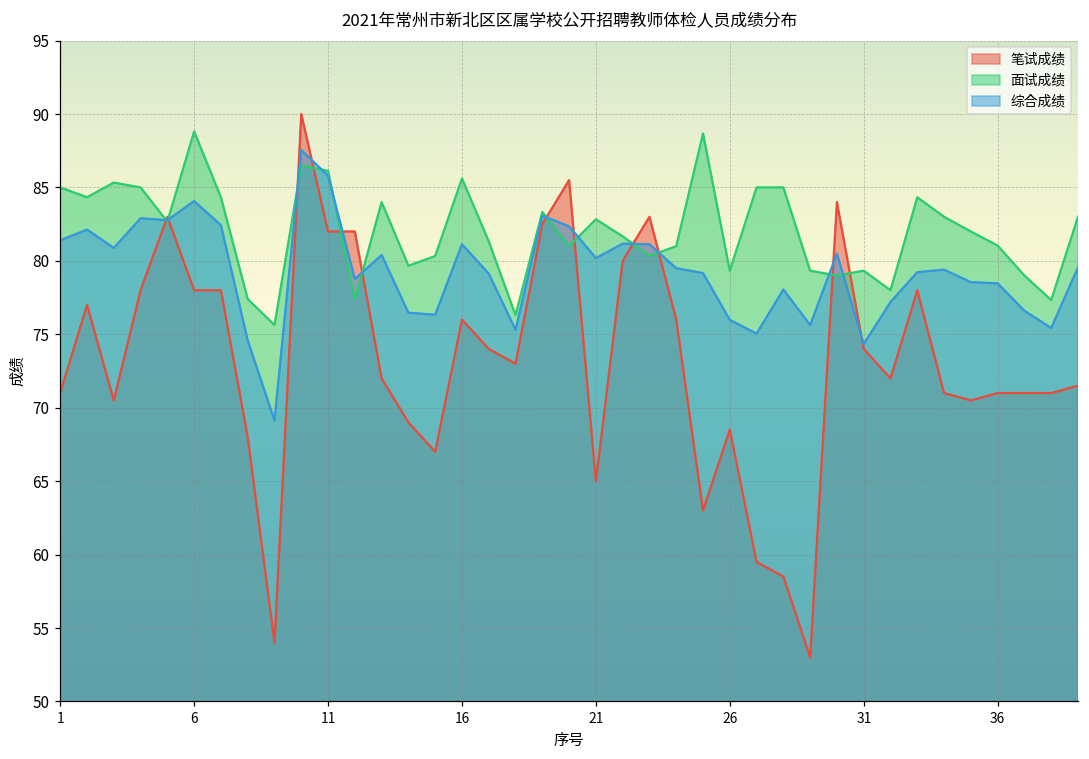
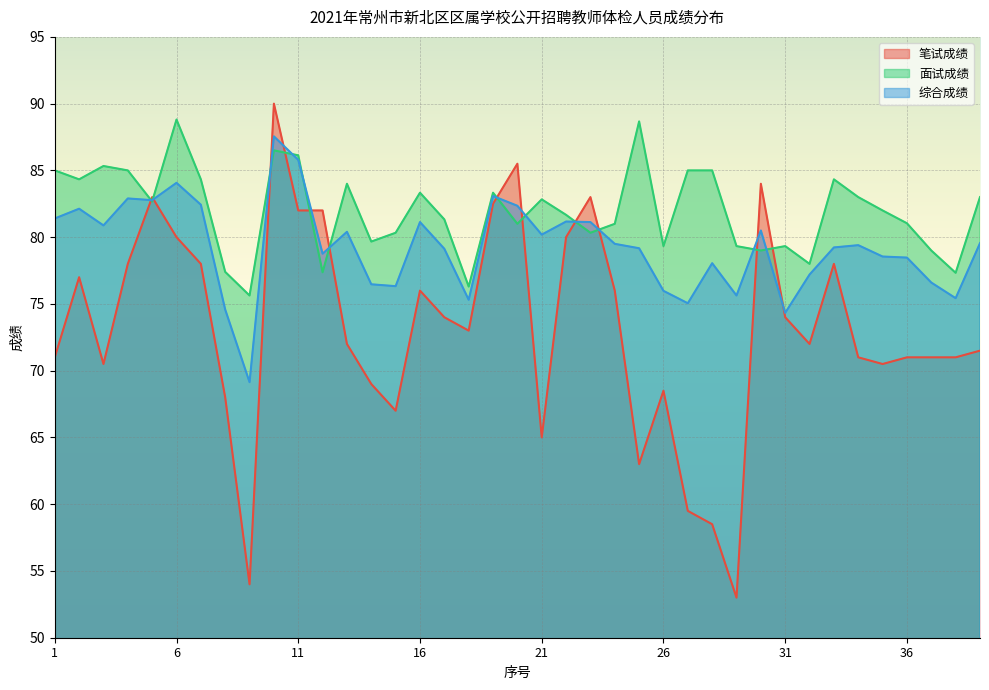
  {
    "笔试成绩": {
      "1": 71,
-     "6": 78,
+     "6": 80,
      "11": 82,
      "16": 76,
      "21": 65,
      "26": 68.5,
      "31": 74,
      "36": 71
    },
    "面试成绩": {
      "1": 85.0,
      "6": 88.8,
      "11": 86.1,
-     "16": 85.6,
+     "16": 83.3,
      "21": 82.8,
      "26": 79.3,
      "31": 79.3,
      "36": 81.0
    },
    "综合成绩": {
      "1": 81.4,
      "6": 84.1,
      "11": 85.8,
      "16": 81.1,
      "21": 80.2,
      "26": 76.0,
      "31": 74.3,
      "36": 78.5
    }
  }
